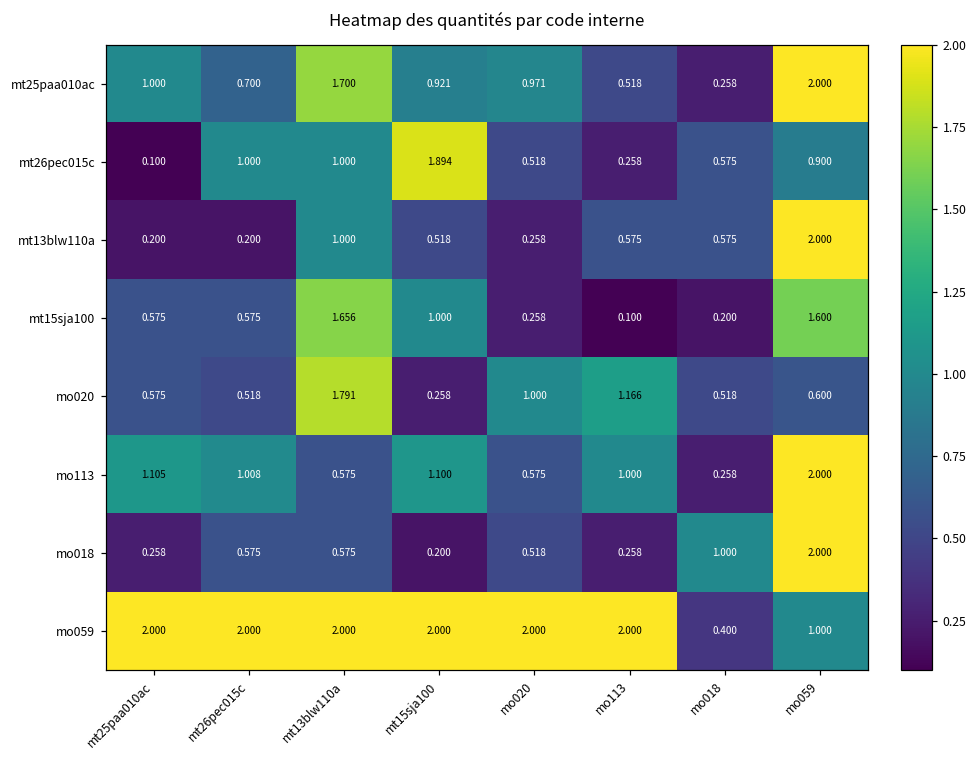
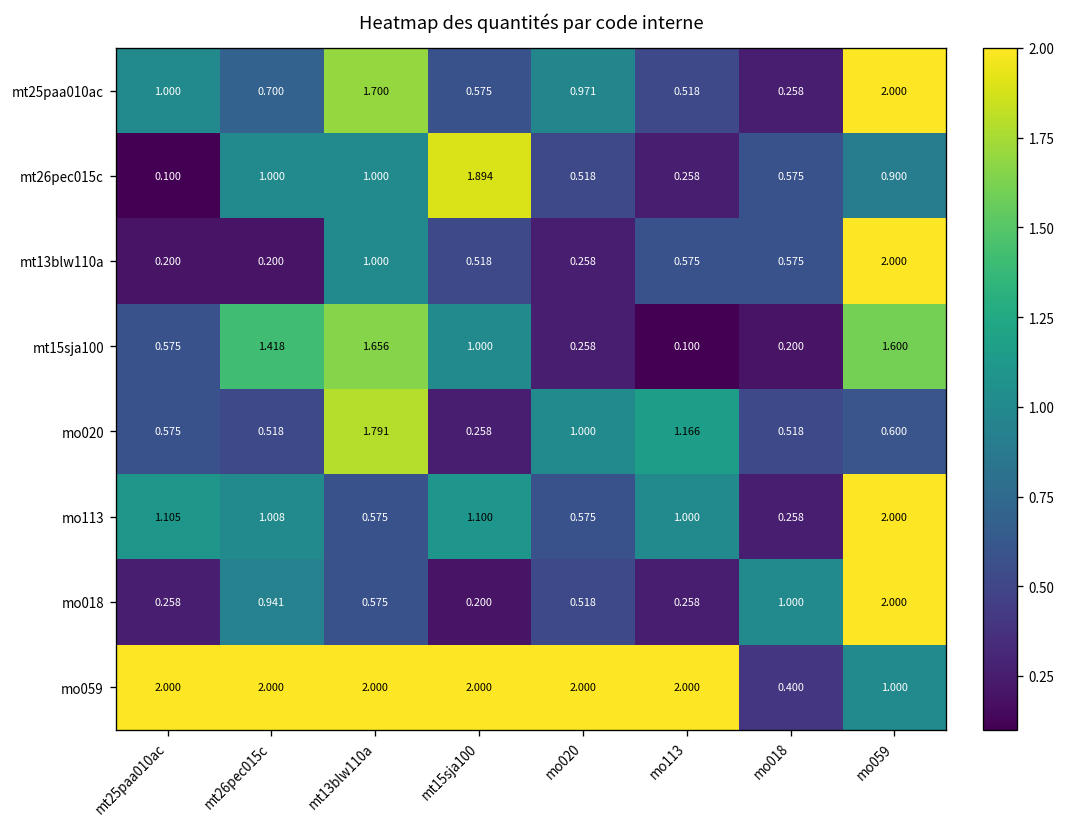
  {
    "mt25paa010ac": {
      "mt25paa010ac": 1.000,
      "mt26pec015c": 0.700,
      "mt13blw110a": 1.700,
-     "mt15sja100": 0.921,
+     "mt15sja100": 0.575,
      "mo020": 0.971,
      "mo113": 0.518,
      "mo018": 0.258,
      "mo059": 2.000
    },
    "mt26pec015c": {
      "mt25paa010ac": 0.100,
      "mt26pec015c": 1.000,
      "mt13blw110a": 1.000,
      "mt15sja100": 1.894,
      "mo020": 0.518,
      "mo113": 0.258,
      "mo018": 0.575,
      "mo059": 0.900
    },
    "mt13blw110a": {
      "mt25paa010ac": 0.200,
      "mt26pec015c": 0.200,
      "mt13blw110a": 1.000,
      "mt15sja100": 0.518,
      "mo020": 0.258,
      "mo113": 0.575,
      "mo018": 0.575,
      "mo059": 2.000
    },
    "mt15sja100": {
      "mt25paa010ac": 0.575,
-     "mt26pec015c": 0.575,
+     "mt26pec015c": 1.418,
      "mt13blw110a": 1.656,
      "mt15sja100": 1.000,
      "mo020": 0.258,
      "mo113": 0.100,
      "mo018": 0.200,
      "mo059": 1.600
    },
    "mo020": {
      "mt25paa010ac": 0.575,
      "mt26pec015c": 0.518,
      "mt13blw110a": 1.791,
      "mt15sja100": 0.258,
      "mo020": 1.000,
      "mo113": 1.166,
      "mo018": 0.518,
      "mo059": 0.600
    },
    "mo113": {
      "mt25paa010ac": 1.105,
      "mt26pec015c": 1.008,
      "mt13blw110a": 0.575,
      "mt15sja100": 1.100,
      "mo020": 0.575,
      "mo113": 1.000,
      "mo018": 0.258,
      "mo059": 2.000
    },
    "mo018": {
      "mt25paa010ac": 0.258,
-     "mt26pec015c": 0.575,
+     "mt26pec015c": 0.941,
      "mt13blw110a": 0.575,
      "mt15sja100": 0.200,
      "mo020": 0.518,
      "mo113": 0.258,
      "mo018": 1.000,
      "mo059": 2.000
    },
    "mo059": {
      "mt25paa010ac": 2.000,
      "mt26pec015c": 2.000,
      "mt13blw110a": 2.000,
      "mt15sja100": 2.000,
      "mo020": 2.000,
      "mo113": 2.000,
      "mo018": 0.400,
      "mo059": 1.000
    }
  }
